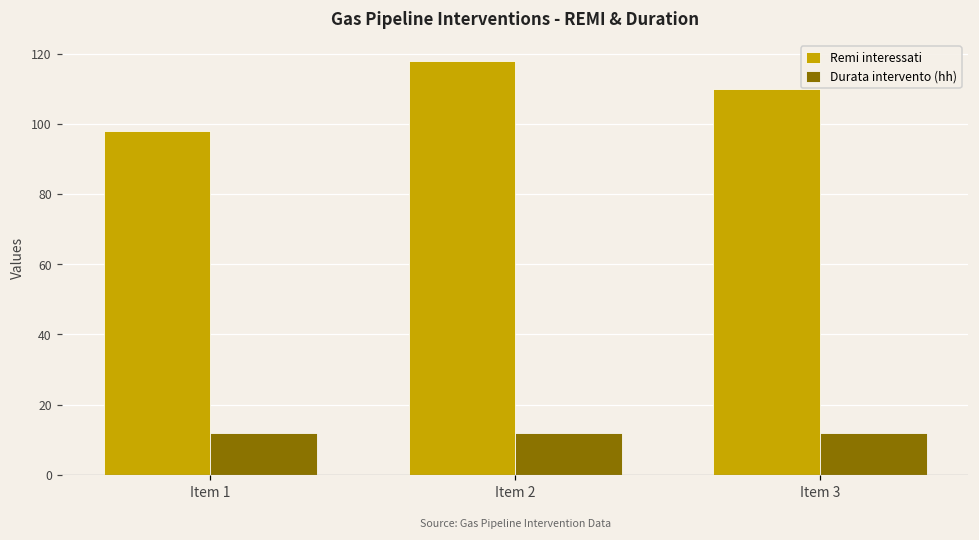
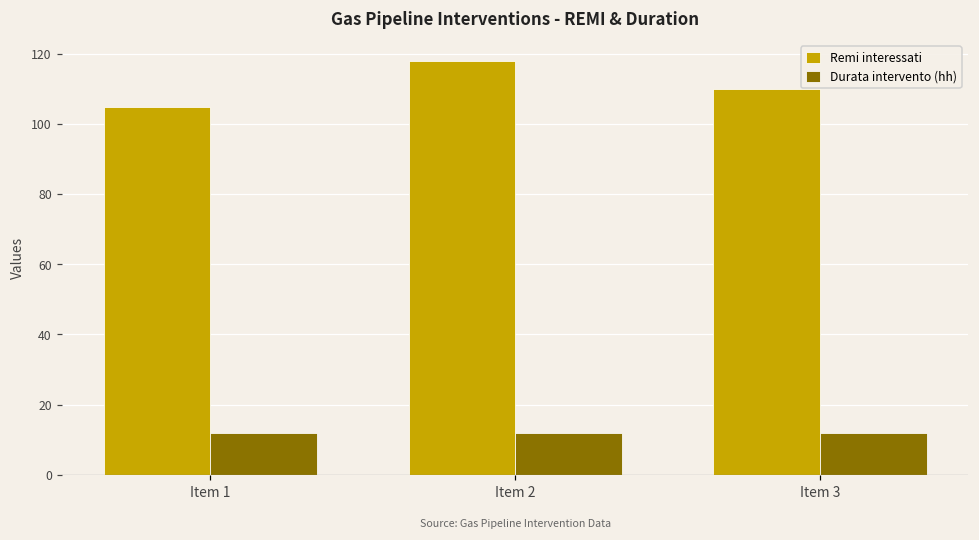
  {
    "Remi interessati": {
-     "Item 1": 98,
+     "Item 1": 105,
      "Item 2": 118,
      "Item 3": 110
    },
    "Durata intervento (hh)": {
      "Item 1": 12,
      "Item 2": 12,
      "Item 3": 12
    }
  }
